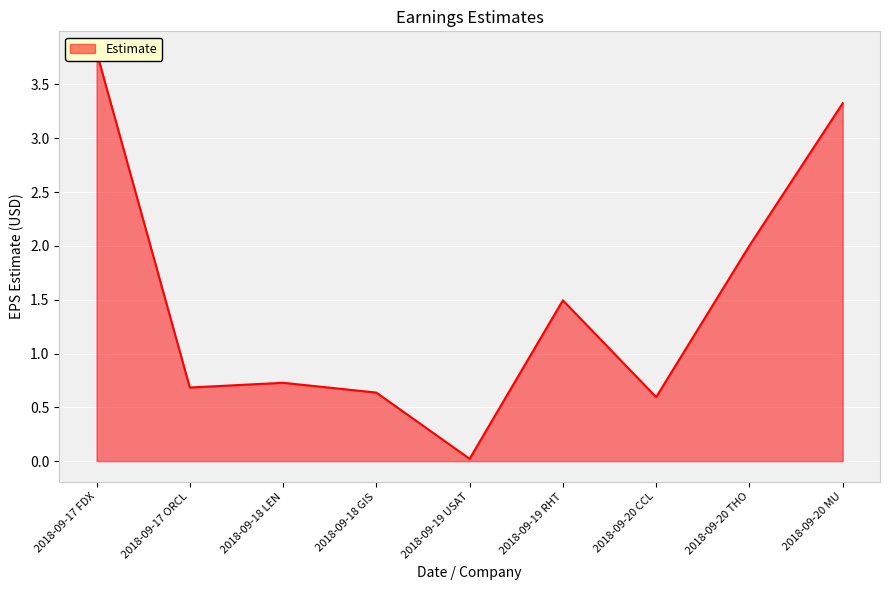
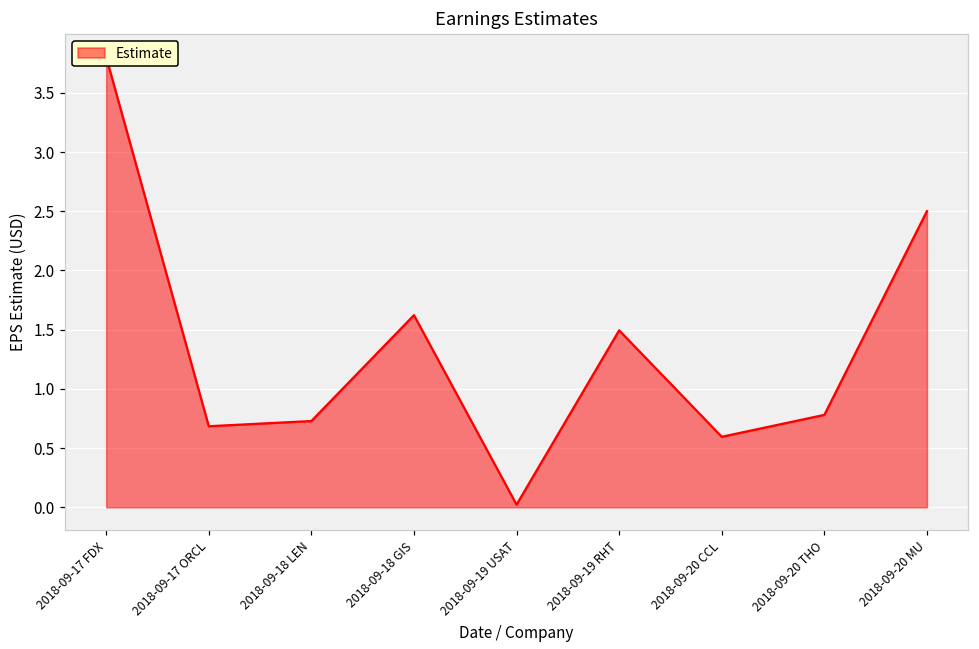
  {
    "2018-09-17 ORCL": 0.68,
    "2018-09-18 LEN": 0.73,
-   "2018-09-18 GIS": 0.64,
+   "2018-09-18 GIS": 1.62,
    "2018-09-19 USAT": 0.02,
    "2018-09-19 RHT": 1.49,
    "2018-09-20 CCL": 0.60,
-   "2018-09-20 THO": 2.00,
-   "2018-09-20 MU": 3.33
+   "2018-09-20 THO": 0.78,
+   "2018-09-20 MU": 2.50
  }
